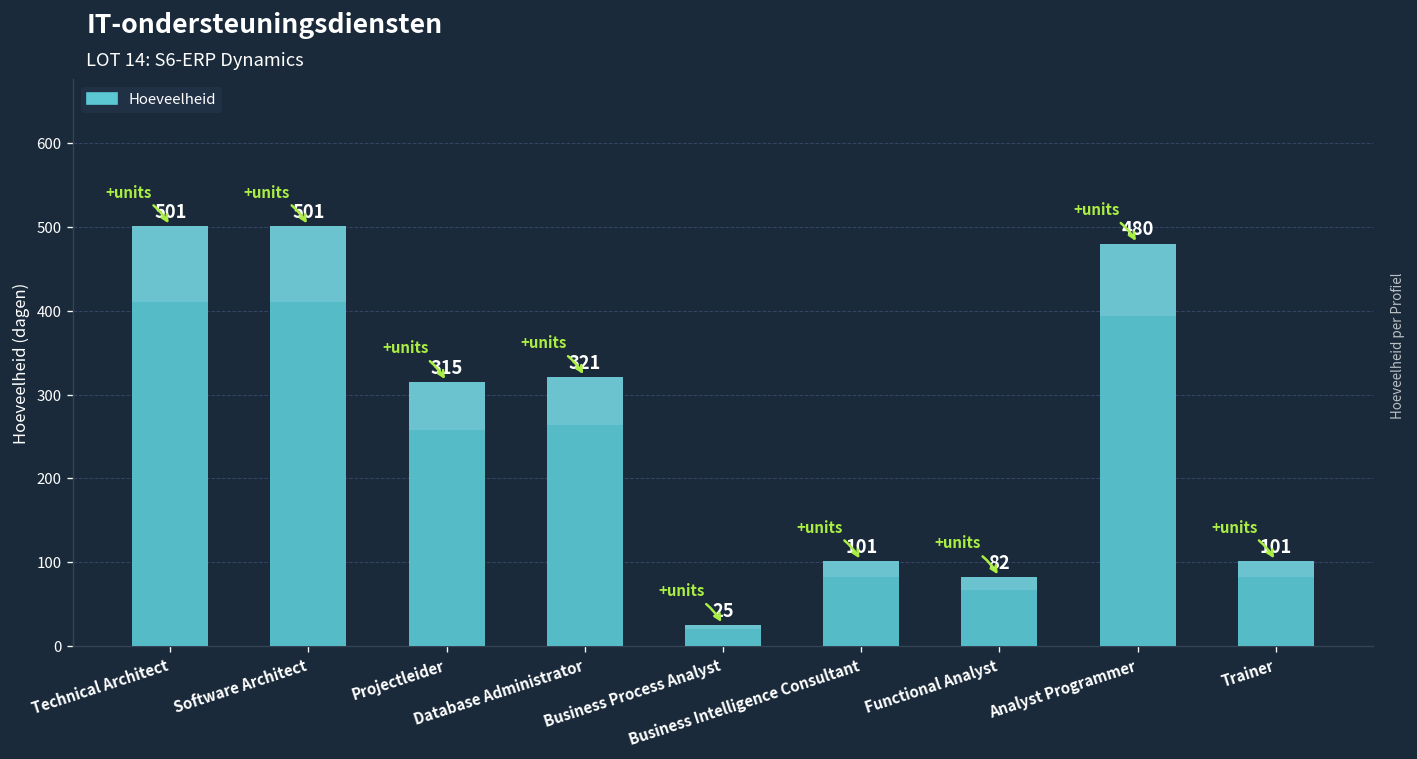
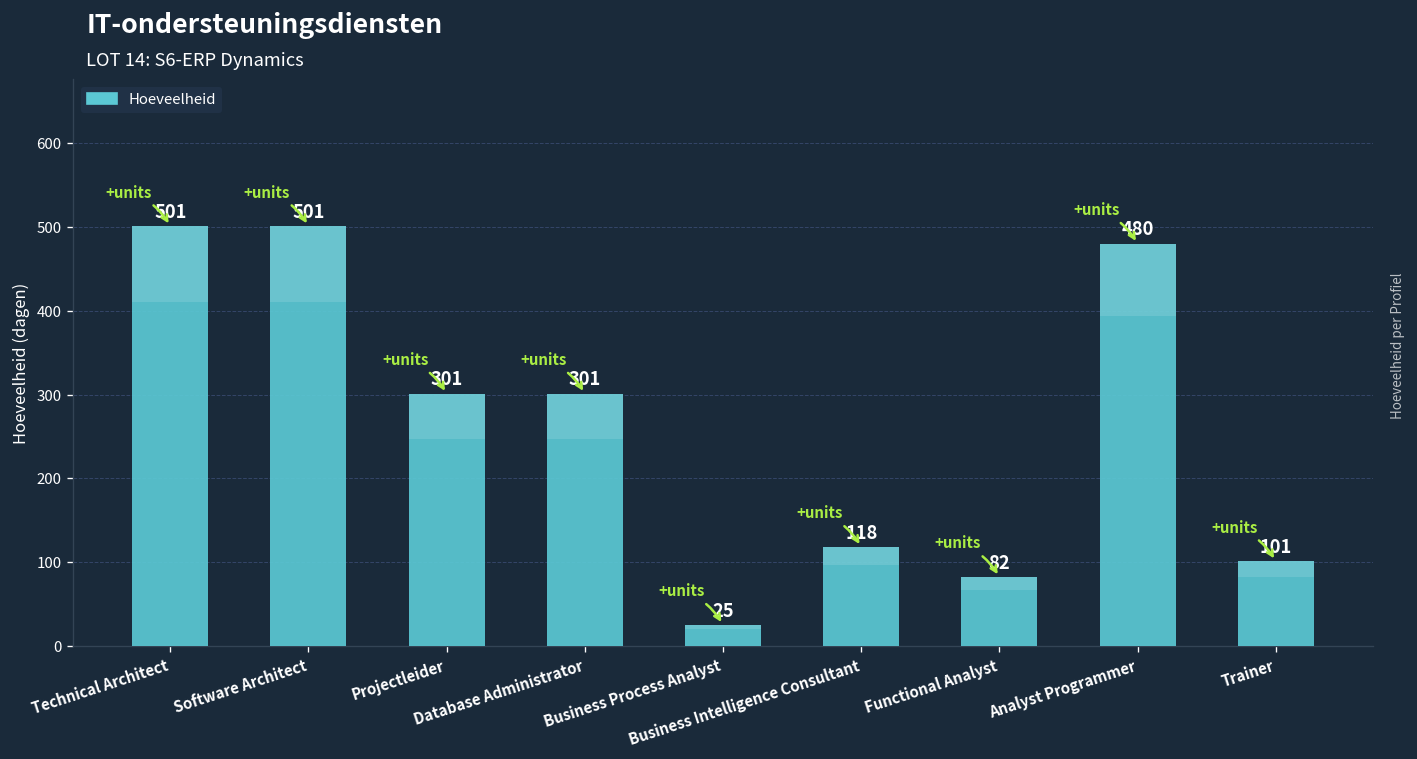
  {
    "Hoeveelheid": {
-     "Projectleider": 315,
-     "Database Administrator": 321,
-     "Business Intelligence Consultant": 101
+     "Projectleider": 301,
+     "Database Administrator": 301,
+     "Business Intelligence Consultant": 118
    }
  }
